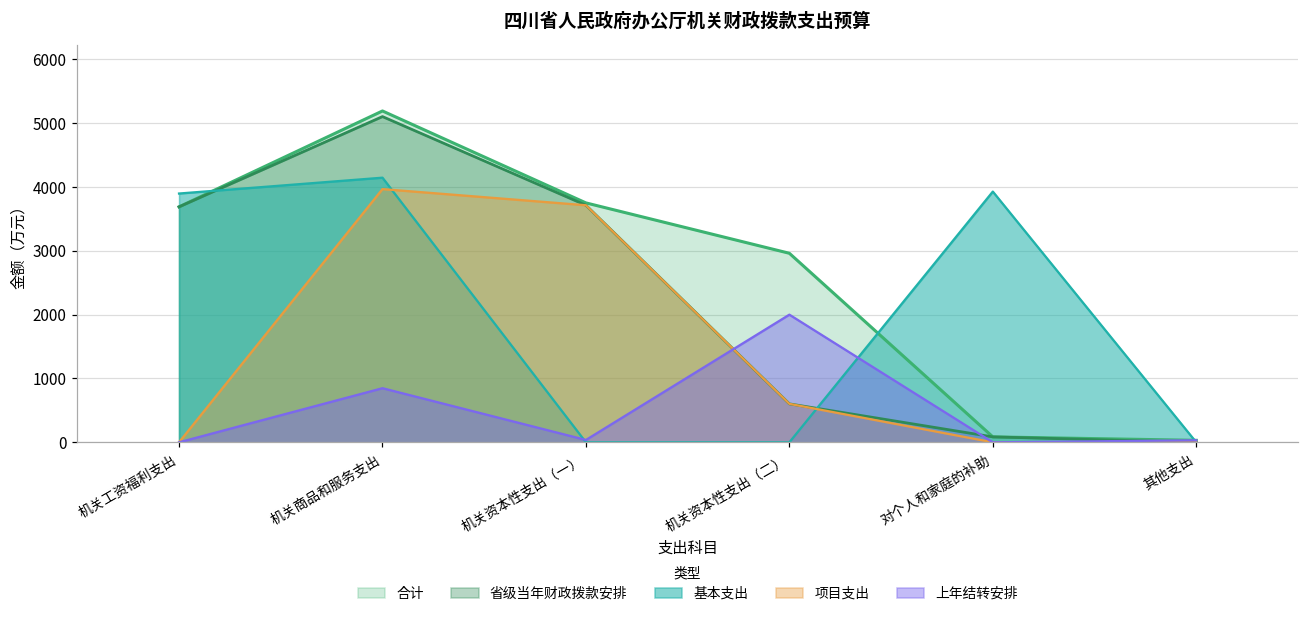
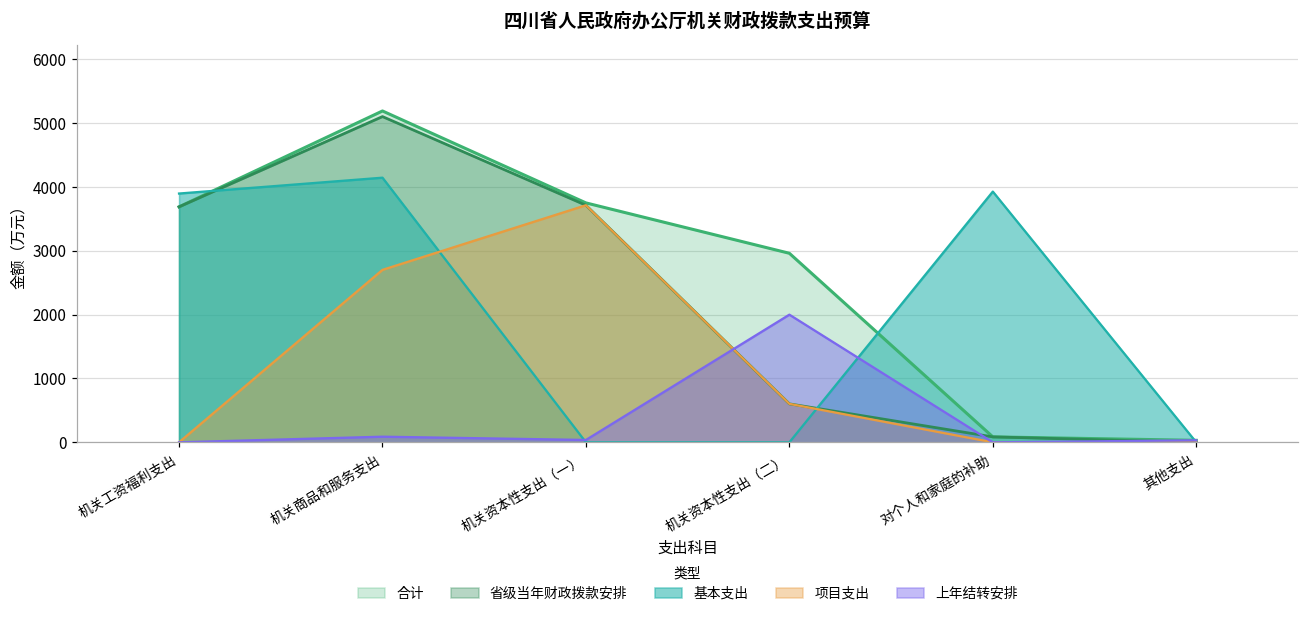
  {
    "基本支出": {
      "机关工资福利支出": 3900,
      "机关商品和服务支出": 4100,
      "机关资本性支出（二）": 0,
      "对个人和家庭的补助": 3900
    },
    "项目支出": {
-     "机关商品和服务支出": 4000
+     "机关商品和服务支出": 2700
    },
    "上年结转安排": {
-     "机关商品和服务支出": 800,
+     "机关商品和服务支出": 100,
      "机关资本性支出（二）": 2000
    }
  }
